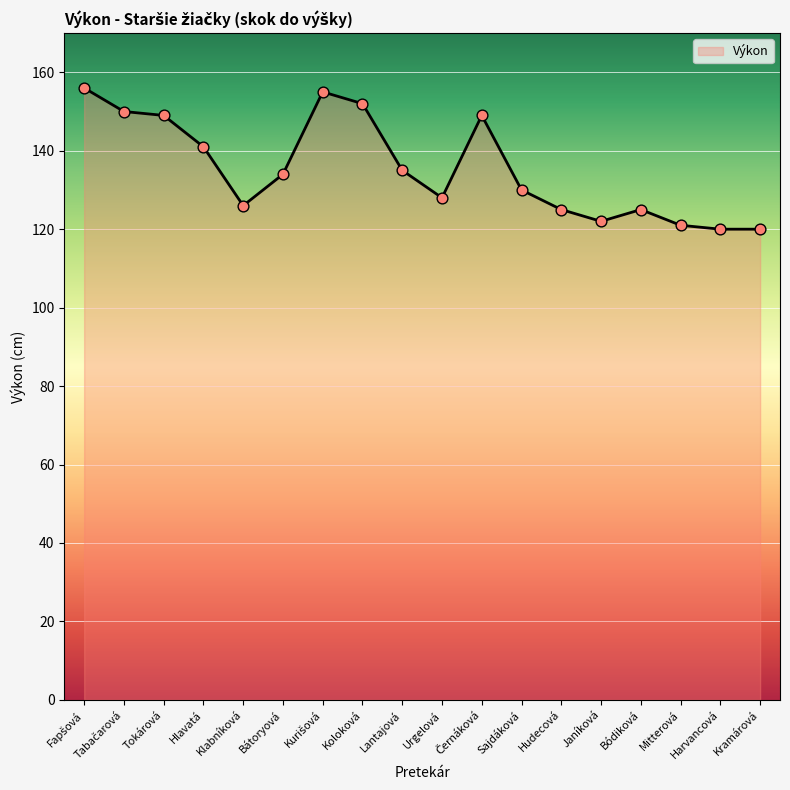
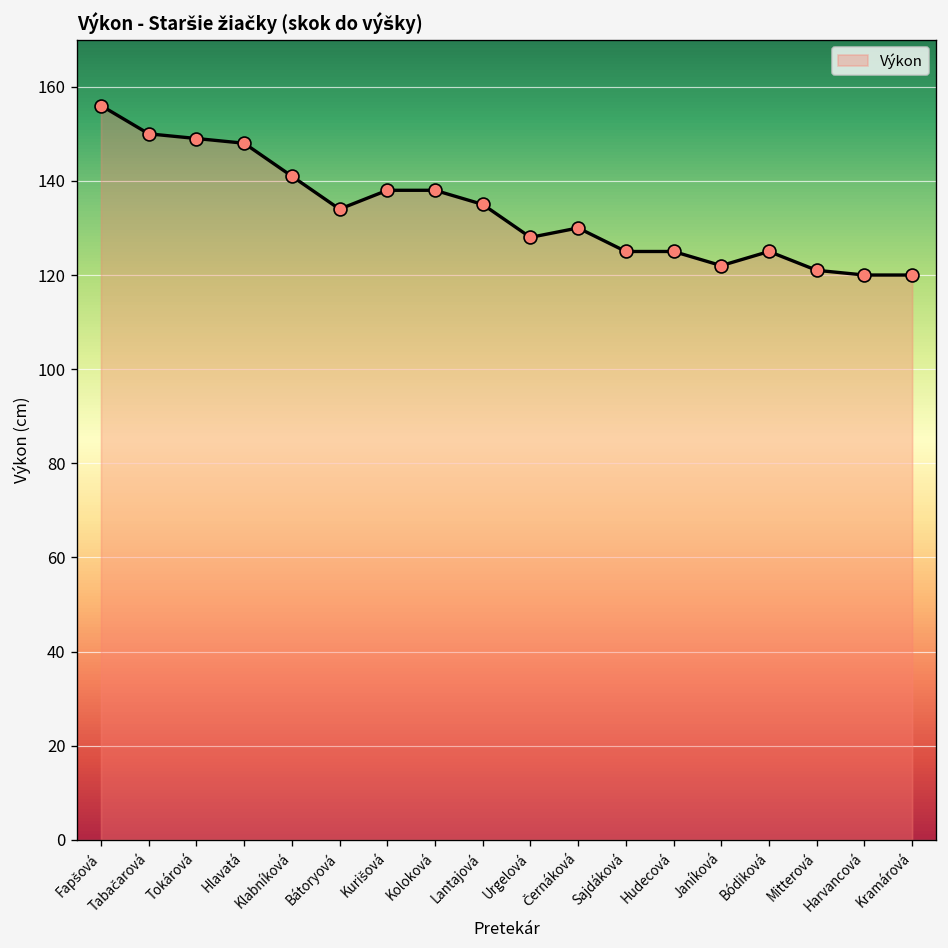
  {
    "Fapšová": 156,
    "Tabačarová": 150,
    "Tokárová": 149,
-   "Hlavatá": 141,
-   "Klabníková": 126,
+   "Hlavatá": 148,
+   "Klabníková": 141,
    "Bátoryová": 134,
-   "Kurišová": 155,
-   "Koloková": 152,
+   "Kurišová": 138,
+   "Koloková": 138,
    "Lantajová": 135,
    "Urgelová": 128,
-   "Černáková": 149,
-   "Sajdáková": 130,
+   "Černáková": 130,
+   "Sajdáková": 125,
    "Hudecová": 125,
    "Janíková": 122,
    "Bódiková": 125,
    "Mitterová": 121,
    "Harvancová": 120,
    "Kramárová": 120
  }
